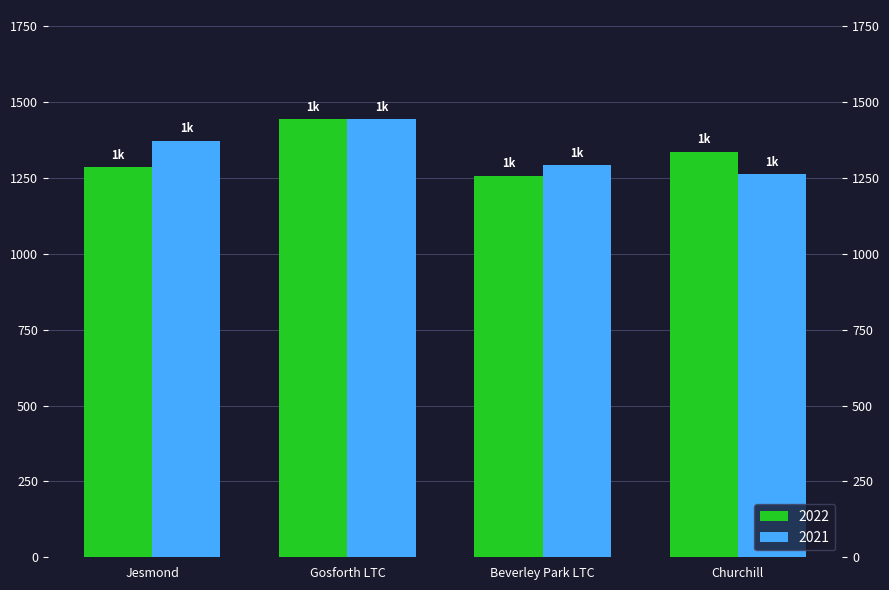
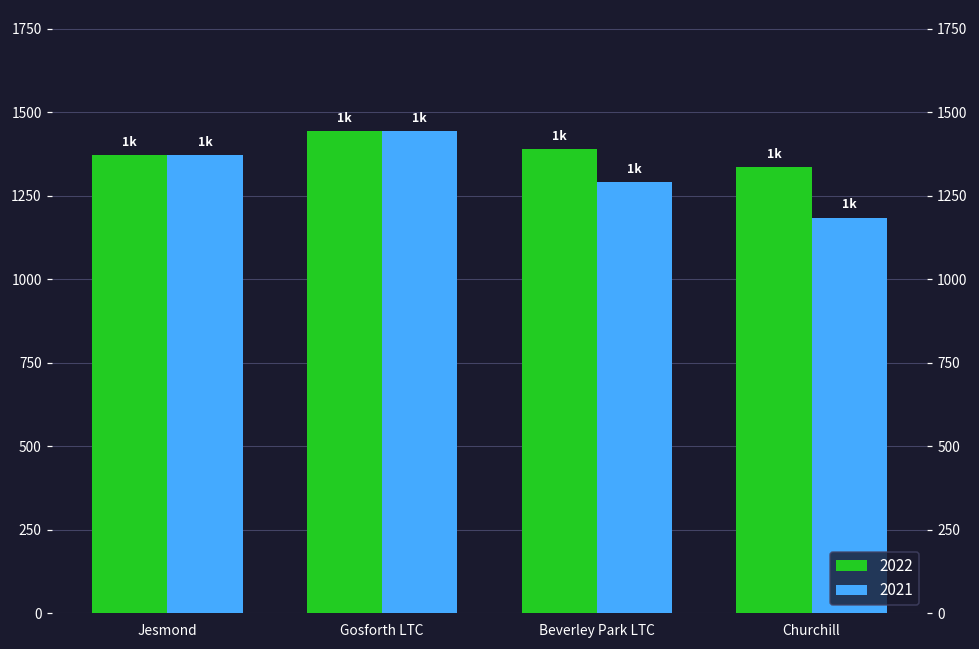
  {
    "2022": {
-     "Jesmond": 1290,
-     "Beverley Park LTC": 1260
+     "Jesmond": 1370,
+     "Beverley Park LTC": 1390
    },
    "2021": {
-     "Churchill": 1260
+     "Churchill": 1190
    }
  }
